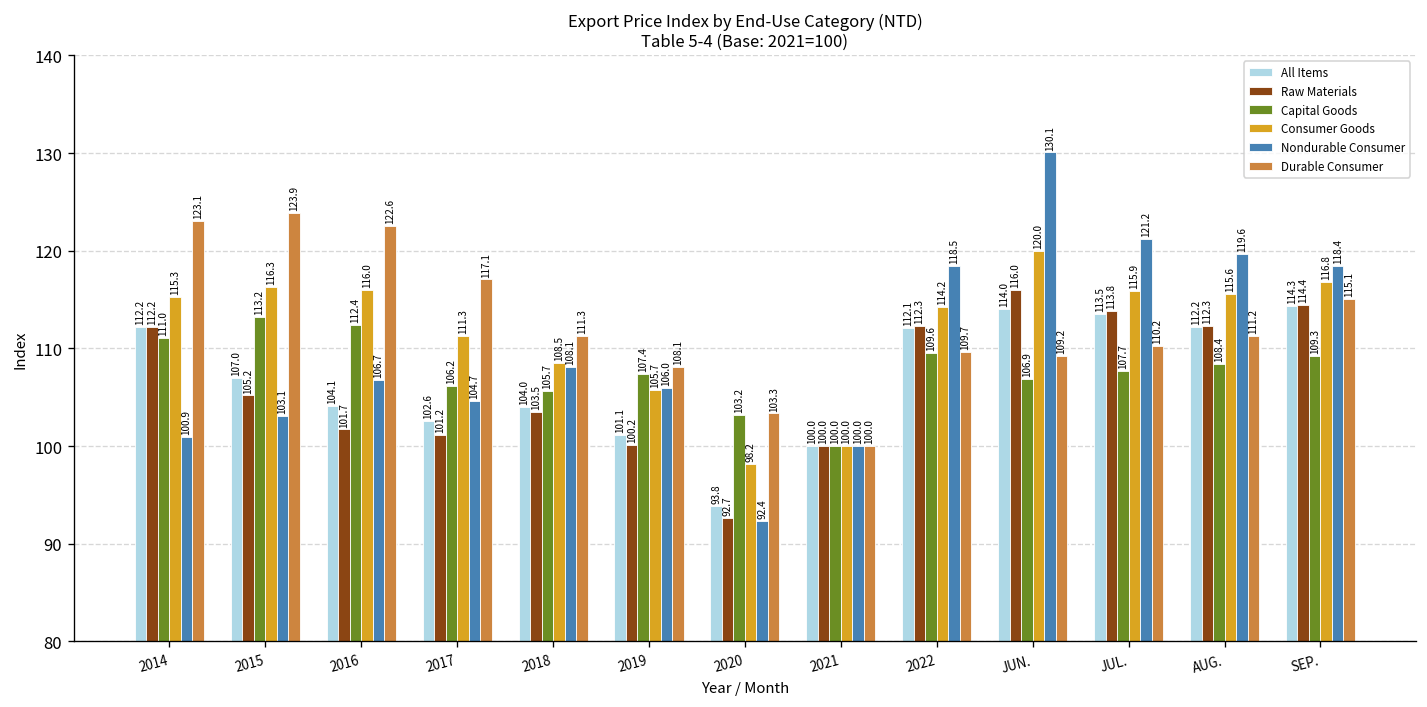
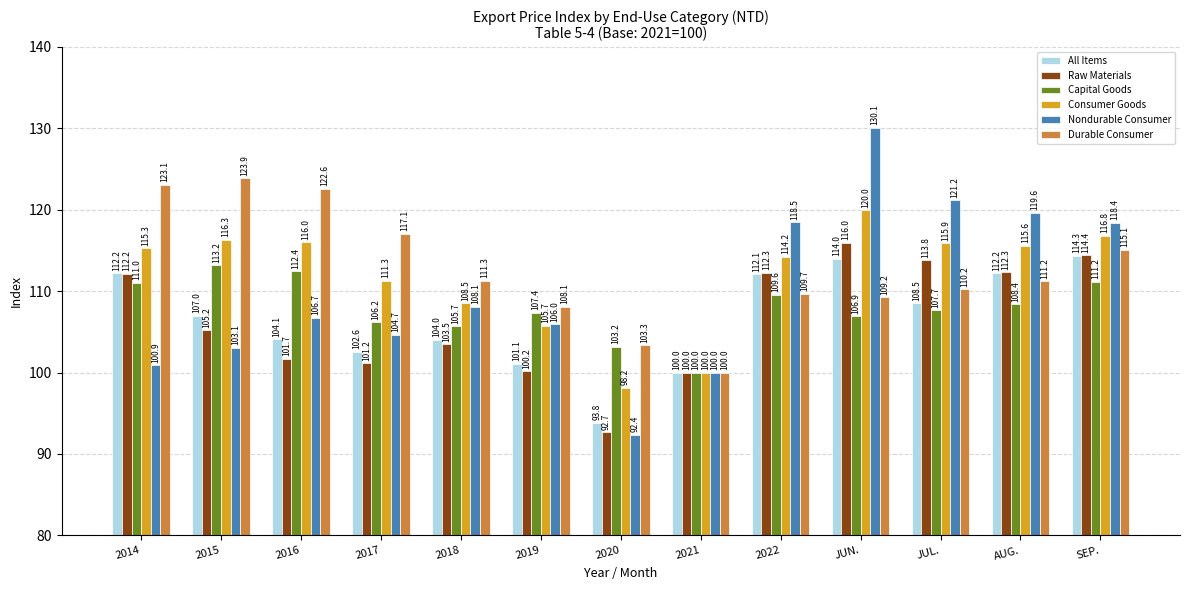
  {
    "All Items": {
      "2014": 112.2,
      "2015": 107.0,
      "2016": 104.1,
      "2017": 102.6,
      "2018": 104.0,
      "2019": 101.1,
      "2020": 93.8,
      "2021": 100.0,
      "2022": 112.1,
      "JUN.": 114.0,
-     "JUL.": 113.5,
+     "JUL.": 108.5,
      "AUG.": 112.2,
      "SEP.": 114.3
    },
    "Raw Materials": {
      "2014": 112.2,
      "2015": 105.2,
      "2016": 101.7,
      "2017": 101.2,
      "2018": 103.5,
      "2019": 100.2,
      "2020": 92.7,
      "2021": 100.0,
      "2022": 112.3,
      "JUN.": 116.0,
      "JUL.": 113.8,
      "AUG.": 112.3,
      "SEP.": 114.4
    },
    "Capital Goods": {
      "2014": 111.0,
      "2015": 113.2,
      "2016": 112.4,
      "2017": 106.2,
      "2018": 105.7,
      "2019": 107.4,
      "2020": 103.2,
      "2021": 100.0,
      "2022": 109.6,
      "JUN.": 106.9,
      "JUL.": 107.7,
      "AUG.": 108.4,
-     "SEP.": 109.3
+     "SEP.": 111.2
    },
    "Nondurable Consumer": {
      "2014": 100.9,
      "2015": 103.1,
      "2016": 106.7,
      "2017": 104.7,
      "2018": 108.1,
      "2019": 106.0,
      "2020": 92.4,
      "2021": 100.0,
      "2022": 118.5,
      "JUN.": 130.1,
      "JUL.": 121.2,
      "AUG.": 119.6,
      "SEP.": 118.4
    }
  }
